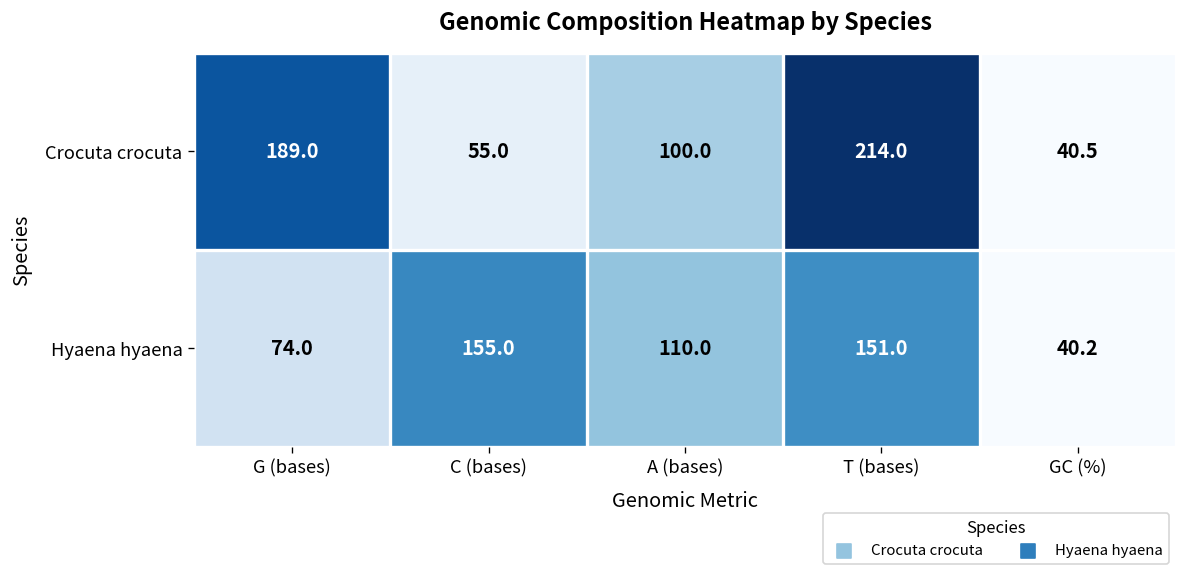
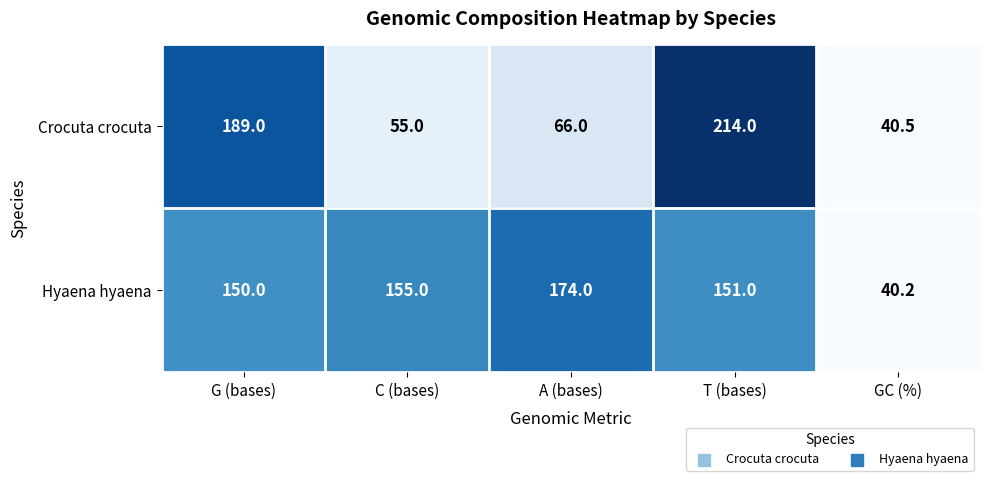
  {
    "Crocuta crocuta": {
      "G (bases)": 189.0,
      "C (bases)": 55.0,
-     "A (bases)": 100.0,
+     "A (bases)": 66.0,
      "T (bases)": 214.0,
      "GC (%)": 40.5
    },
    "Hyaena hyaena": {
-     "G (bases)": 74.0,
+     "G (bases)": 150.0,
      "C (bases)": 155.0,
-     "A (bases)": 110.0,
+     "A (bases)": 174.0,
      "T (bases)": 151.0,
      "GC (%)": 40.2
    }
  }
